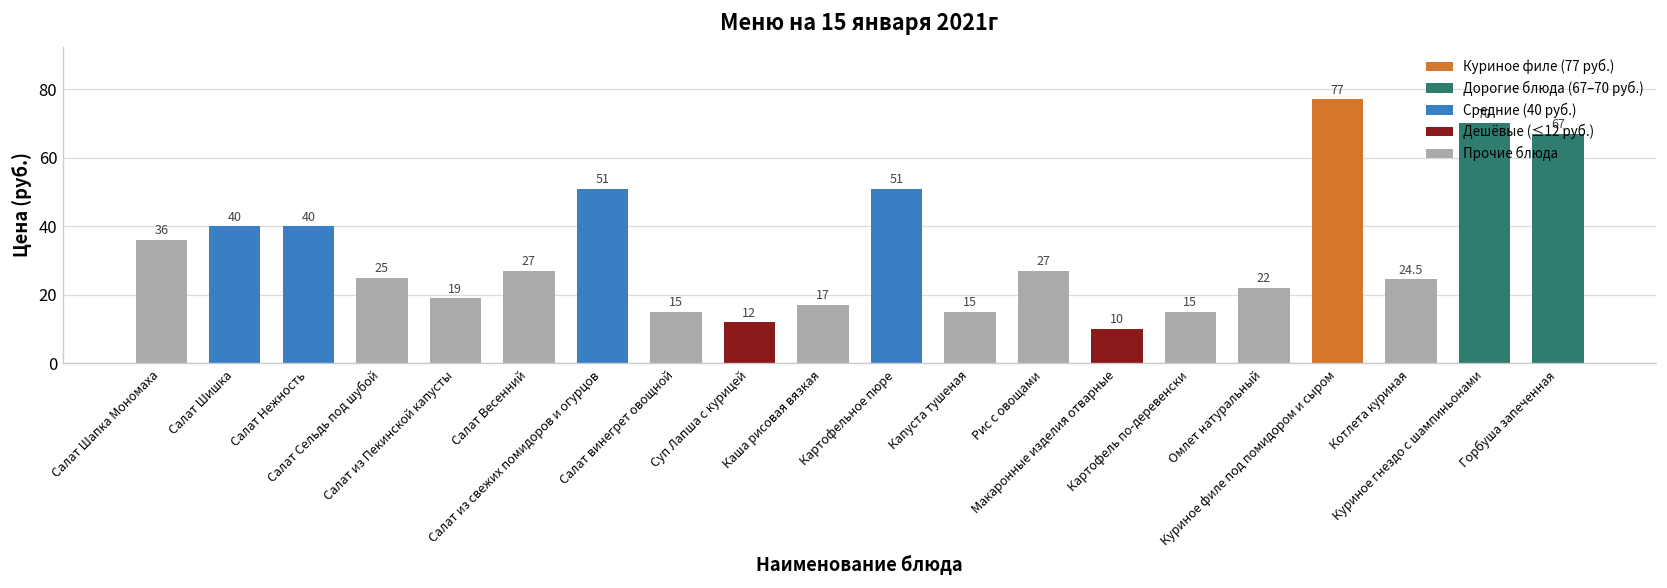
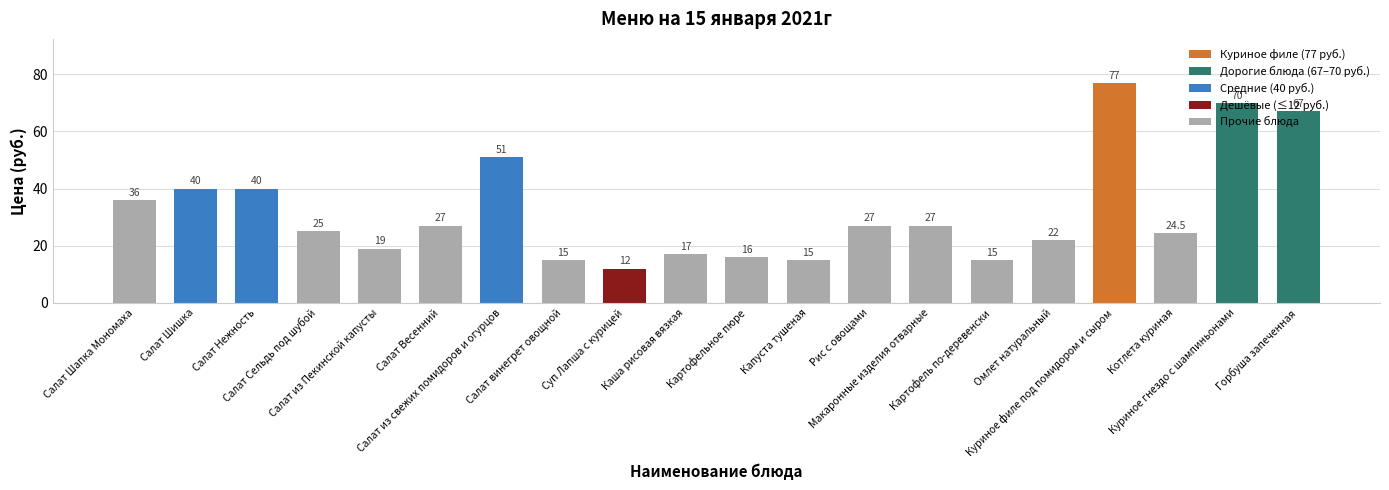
  {
    "Салат Шапка Мономаха": 36,
    "Салат Шишка": 40,
    "Салат Нежность": 40,
    "Салат Сельдь под шубой": 25,
    "Салат из Пекинской капусты": 19,
    "Салат Весенний": 27,
    "Салат из свежих помидоров и огурцов": 51,
    "Салат винегрет овощной": 15,
    "Суп Лапша с курицей": 12,
    "Каша рисовая вязкая": 17,
-   "Картофельное пюре": 51,
+   "Картофельное пюре": 16,
    "Капуста тушеная": 15,
    "Рис с овощами": 27,
-   "Макаронные изделия отварные": 10,
+   "Макаронные изделия отварные": 27,
    "Картофель по-деревенски": 15,
    "Омлет натуральный": 22,
    "Куриное филе под помидором и сыром": 77,
    "Котлета куриная": 24.5,
    "Куриное гнездо с шампиньонами": 70,
    "Горбуша запеченная": 67
  }
